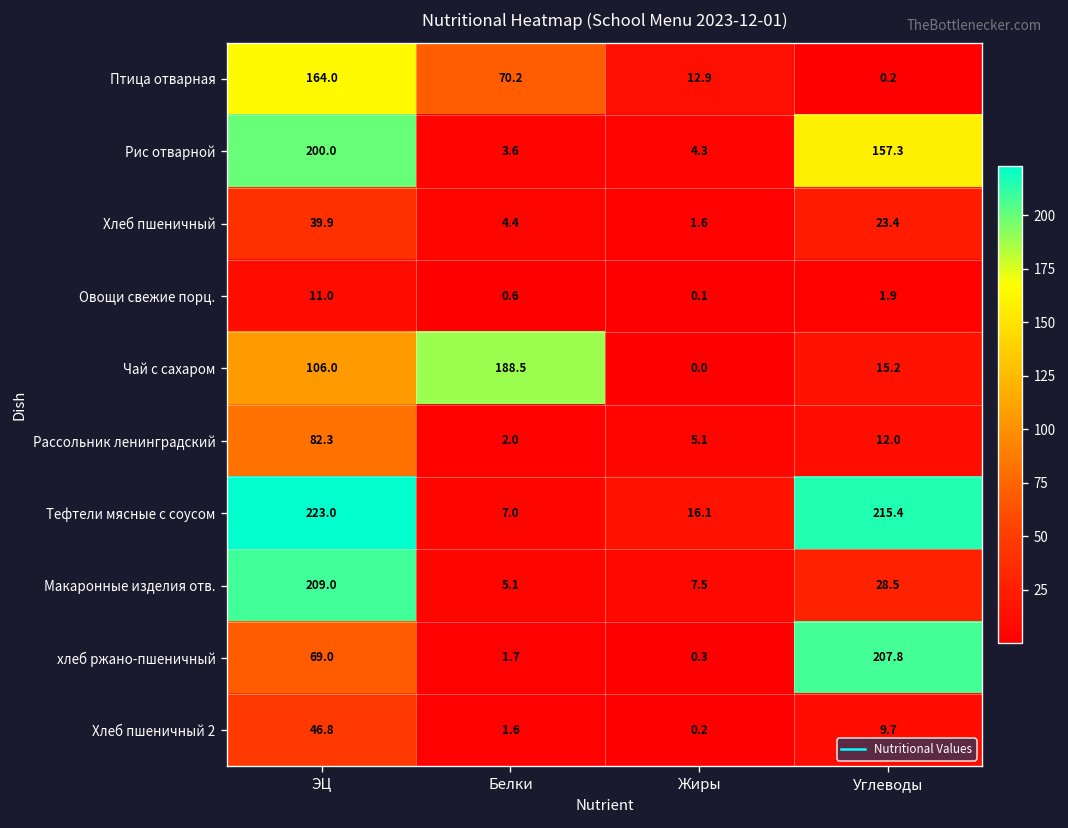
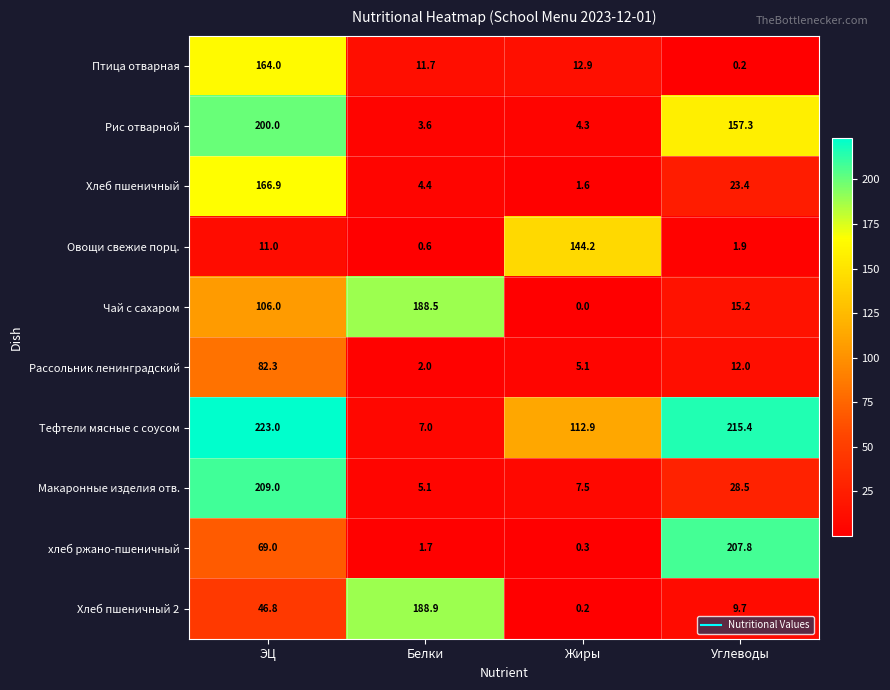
  {
    "Птица отварная": {
      "ЭЦ": 164.0,
-     "Белки": 70.2,
+     "Белки": 11.7,
      "Жиры": 12.9,
      "Углеводы": 0.2
    },
    "Рис отварной": {
      "ЭЦ": 200.0,
      "Белки": 3.6,
      "Жиры": 4.3,
      "Углеводы": 157.3
    },
    "Хлеб пшеничный": {
-     "ЭЦ": 39.9,
+     "ЭЦ": 166.9,
      "Белки": 4.4,
      "Жиры": 1.6,
      "Углеводы": 23.4
    },
    "Овощи свежие порц.": {
      "ЭЦ": 11.0,
      "Белки": 0.6,
-     "Жиры": 0.1,
+     "Жиры": 144.2,
      "Углеводы": 1.9
    },
    "Чай с сахаром": {
      "ЭЦ": 106.0,
      "Белки": 188.5,
      "Жиры": 0.0,
      "Углеводы": 15.2
    },
    "Рассольник ленинградский": {
      "ЭЦ": 82.3,
      "Белки": 2.0,
      "Жиры": 5.1,
      "Углеводы": 12.0
    },
    "Тефтели мясные с соусом": {
      "ЭЦ": 223.0,
      "Белки": 7.0,
-     "Жиры": 16.1,
+     "Жиры": 112.9,
      "Углеводы": 215.4
    },
    "Макаронные изделия отв.": {
      "ЭЦ": 209.0,
      "Белки": 5.1,
      "Жиры": 7.5,
      "Углеводы": 28.5
    },
    "хлеб ржано-пшеничный": {
      "ЭЦ": 69.0,
      "Белки": 1.7,
      "Жиры": 0.3,
      "Углеводы": 207.8
    },
    "Хлеб пшеничный 2": {
      "ЭЦ": 46.8,
-     "Белки": 1.6,
+     "Белки": 188.9,
      "Жиры": 0.2,
      "Углеводы": 9.7
    }
  }
